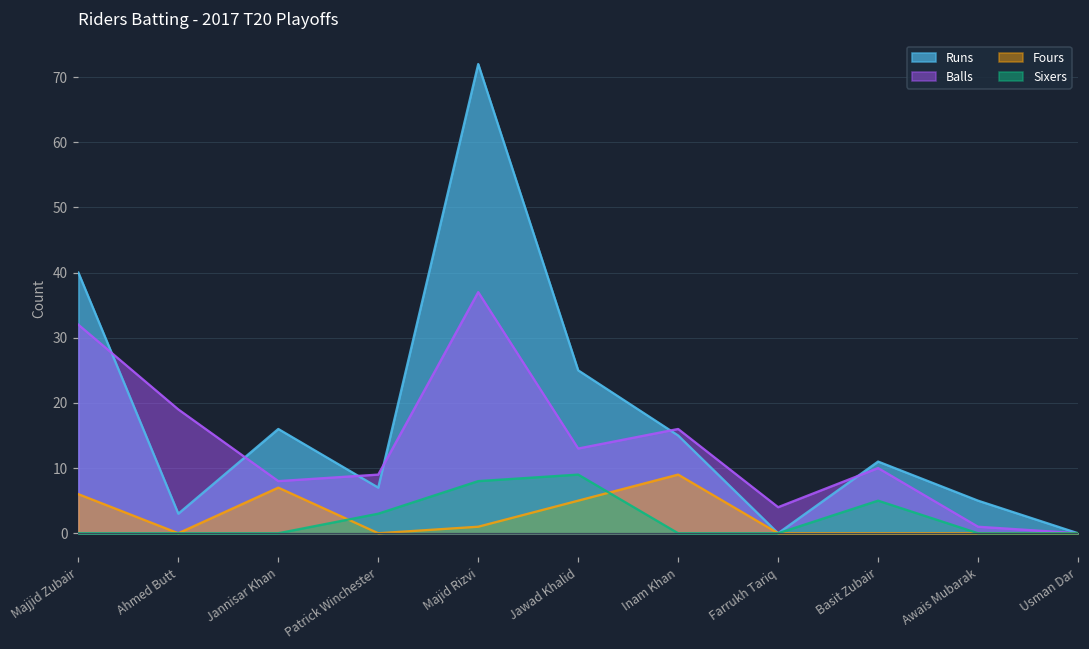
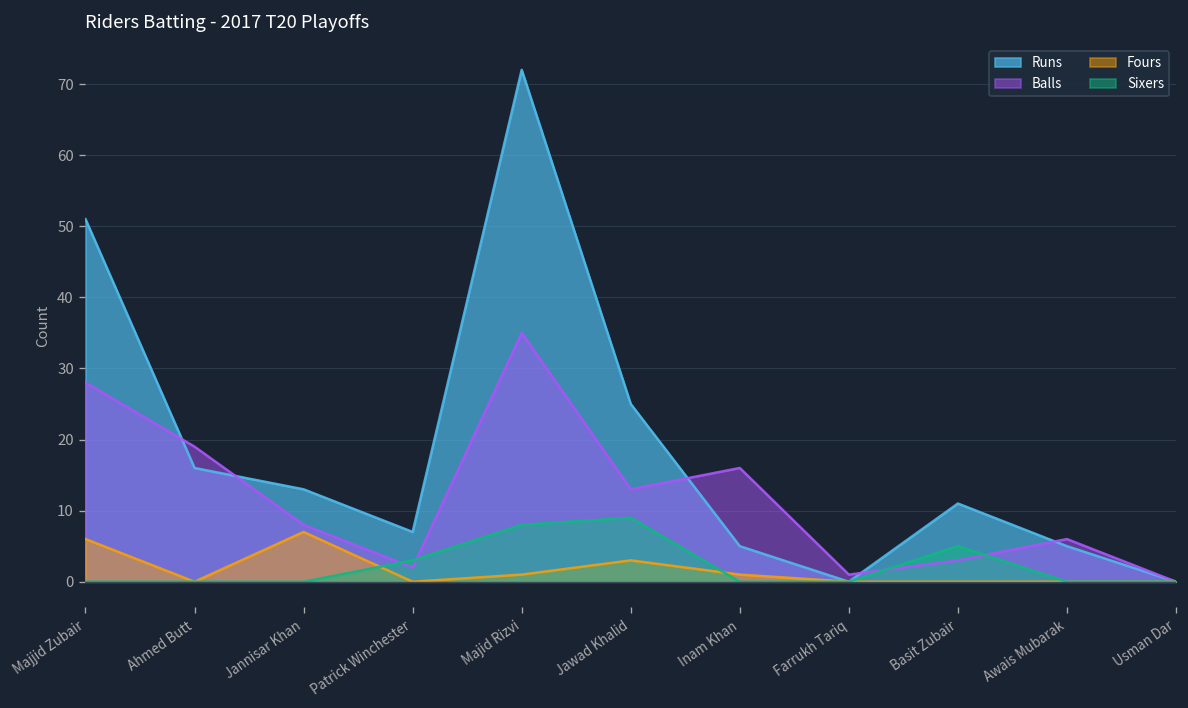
  {
    "Runs": {
-     "Majjid Zubair": 40,
-     "Ahmed Butt": 3,
-     "Jannisar Khan": 16,
+     "Majjid Zubair": 51,
+     "Ahmed Butt": 16,
+     "Jannisar Khan": 13,
      "Patrick Winchester": 7,
      "Majid Rizvi": 72,
      "Jawad Khalid": 25,
-     "Inam Khan": 15,
+     "Inam Khan": 5,
      "Basit Zubair": 11,
      "Awais Mubarak": 5
    },
    "Balls": {
-     "Majjid Zubair": 32,
+     "Majjid Zubair": 28,
      "Ahmed Butt": 19,
      "Jannisar Khan": 8,
-     "Patrick Winchester": 9,
-     "Majid Rizvi": 37,
+     "Patrick Winchester": 2,
+     "Majid Rizvi": 35,
      "Jawad Khalid": 13,
      "Inam Khan": 16,
-     "Farrukh Tariq": 4,
-     "Basit Zubair": 10,
-     "Awais Mubarak": 1
+     "Farrukh Tariq": 1,
+     "Basit Zubair": 3,
+     "Awais Mubarak": 6
    },
    "Fours": {
      "Majjid Zubair": 6,
      "Jannisar Khan": 7,
      "Patrick Winchester": 0,
      "Majid Rizvi": 1,
-     "Jawad Khalid": 5,
-     "Inam Khan": 9,
+     "Jawad Khalid": 3,
+     "Inam Khan": 1,
      "Basit Zubair": 0
    },
    "Sixers": {
      "Majjid Zubair": 0,
      "Jannisar Khan": 0,
      "Patrick Winchester": 3,
      "Majid Rizvi": 8,
      "Jawad Khalid": 9,
      "Inam Khan": 0,
      "Basit Zubair": 5
    }
  }
